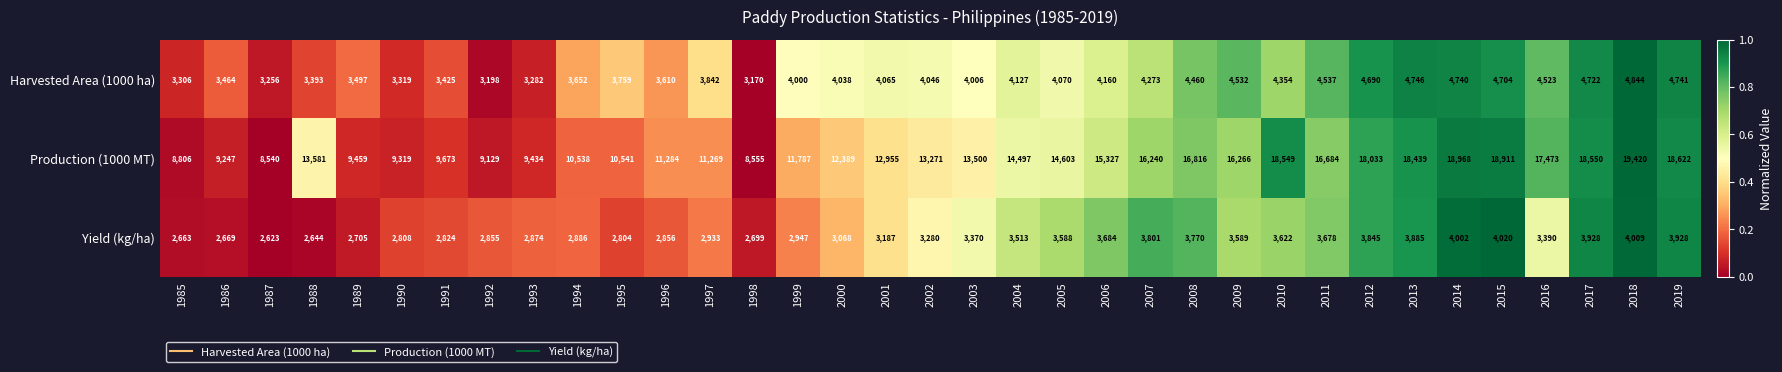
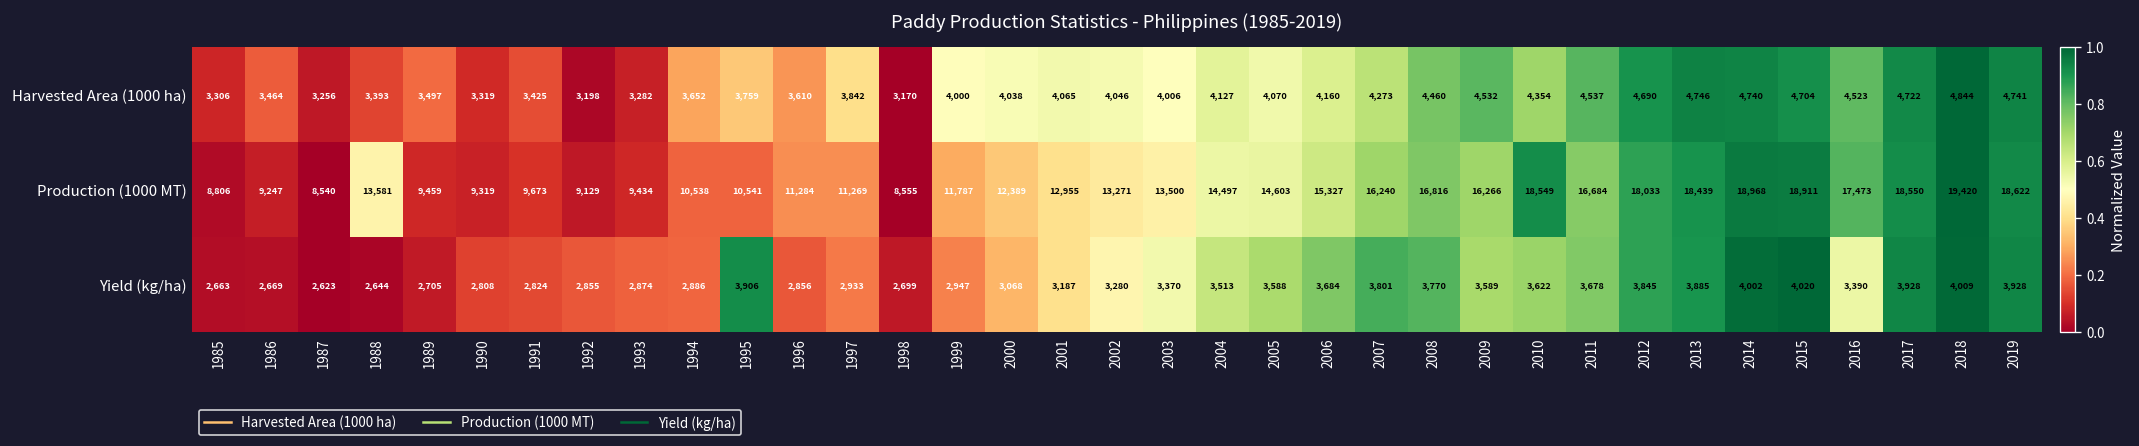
  {
    "Harvested Area (1000 ha)": {
      "1985": "3,306",
      "1986": "3,464",
      "1987": "3,256",
      "1988": "3,393",
      "1989": "3,497",
      "1990": "3,319",
      "1991": "3,425",
      "1992": "3,198",
      "1993": "3,282",
      "1994": "3,652",
      "1995": "3,759",
      "1996": "3,610",
      "1997": "3,842",
      "1998": "3,170",
      "1999": "4,000",
      "2000": "4,038",
      "2001": "4,065",
      "2002": "4,046",
      "2003": "4,006",
      "2004": "4,127",
      "2005": "4,070",
      "2006": "4,160",
      "2007": "4,273",
      "2008": "4,460",
      "2009": "4,532",
      "2010": "4,354",
      "2011": "4,537",
      "2012": "4,690",
      "2013": "4,746",
      "2014": "4,740",
      "2015": "4,704",
      "2016": "4,523",
      "2017": "4,722",
      "2018": "4,844",
      "2019": "4,741"
    },
    "Production (1000 MT)": {
      "1985": "8,806",
      "1986": "9,247",
      "1987": "8,540",
      "1988": "13,581",
      "1989": "9,459",
      "1990": "9,319",
      "1991": "9,673",
      "1992": "9,129",
      "1993": "9,434",
      "1994": "10,538",
      "1995": "10,541",
      "1996": "11,284",
      "1997": "11,269",
      "1998": "8,555",
      "1999": "11,787",
      "2000": "12,389",
      "2001": "12,955",
      "2002": "13,271",
      "2003": "13,500",
      "2004": "14,497",
      "2005": "14,603",
      "2006": "15,327",
      "2007": "16,240",
      "2008": "16,816",
      "2009": "16,266",
      "2010": "18,549",
      "2011": "16,684",
      "2012": "18,033",
      "2013": "18,439",
      "2014": "18,968",
      "2015": "18,911",
      "2016": "17,473",
      "2017": "18,550",
      "2018": "19,420",
      "2019": "18,622"
    },
    "Yield (kg/ha)": {
      "1985": "2,663",
      "1986": "2,669",
      "1987": "2,623",
      "1988": "2,644",
      "1989": "2,705",
      "1990": "2,808",
      "1991": "2,824",
      "1992": "2,855",
      "1993": "2,874",
      "1994": "2,886",
-     "1995": "2,804",
+     "1995": "3,906",
      "1996": "2,856",
      "1997": "2,933",
      "1998": "2,699",
      "1999": "2,947",
      "2000": "3,068",
      "2001": "3,187",
      "2002": "3,280",
      "2003": "3,370",
      "2004": "3,513",
      "2005": "3,588",
      "2006": "3,684",
      "2007": "3,801",
      "2008": "3,770",
      "2009": "3,589",
      "2010": "3,622",
      "2011": "3,678",
      "2012": "3,845",
      "2013": "3,885",
      "2014": "4,002",
      "2015": "4,020",
      "2016": "3,390",
      "2017": "3,928",
      "2018": "4,009",
      "2019": "3,928"
    }
  }
